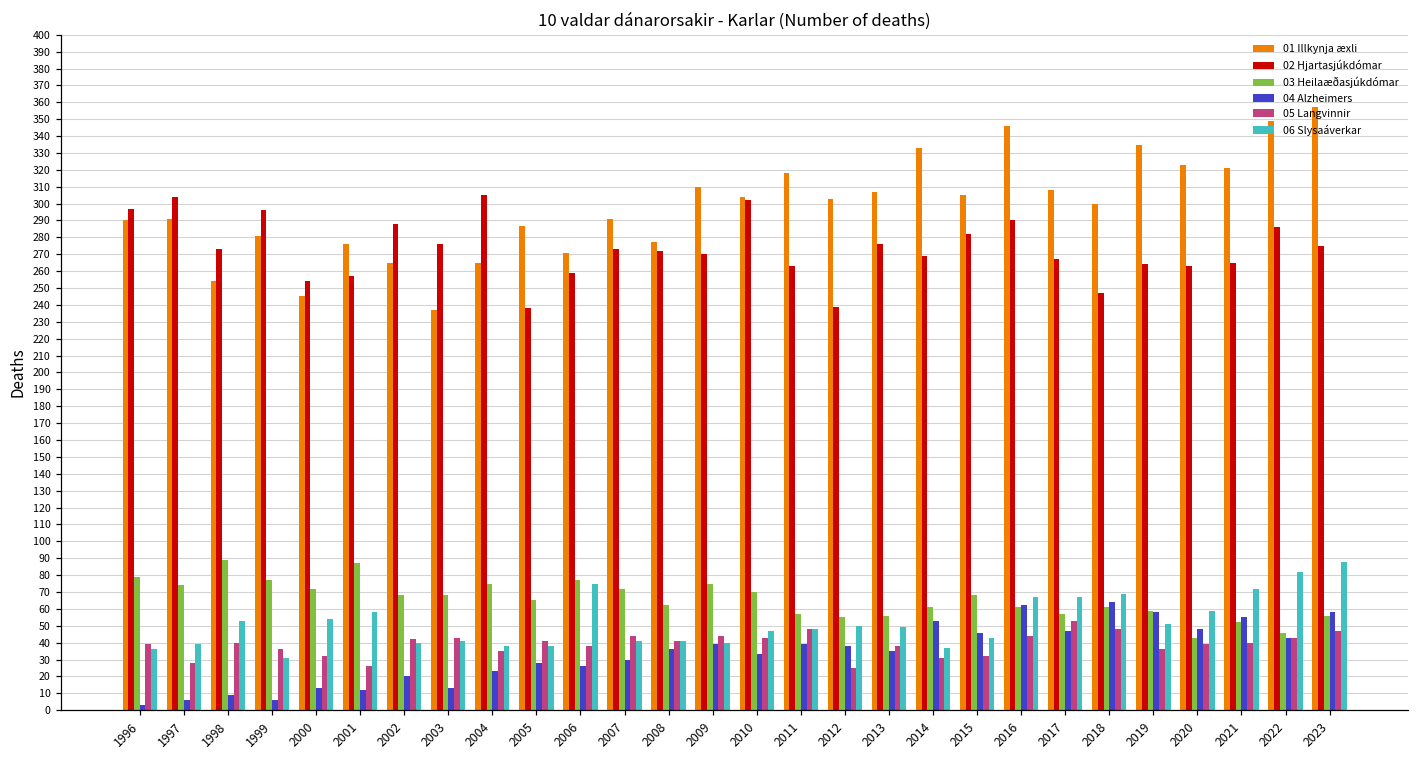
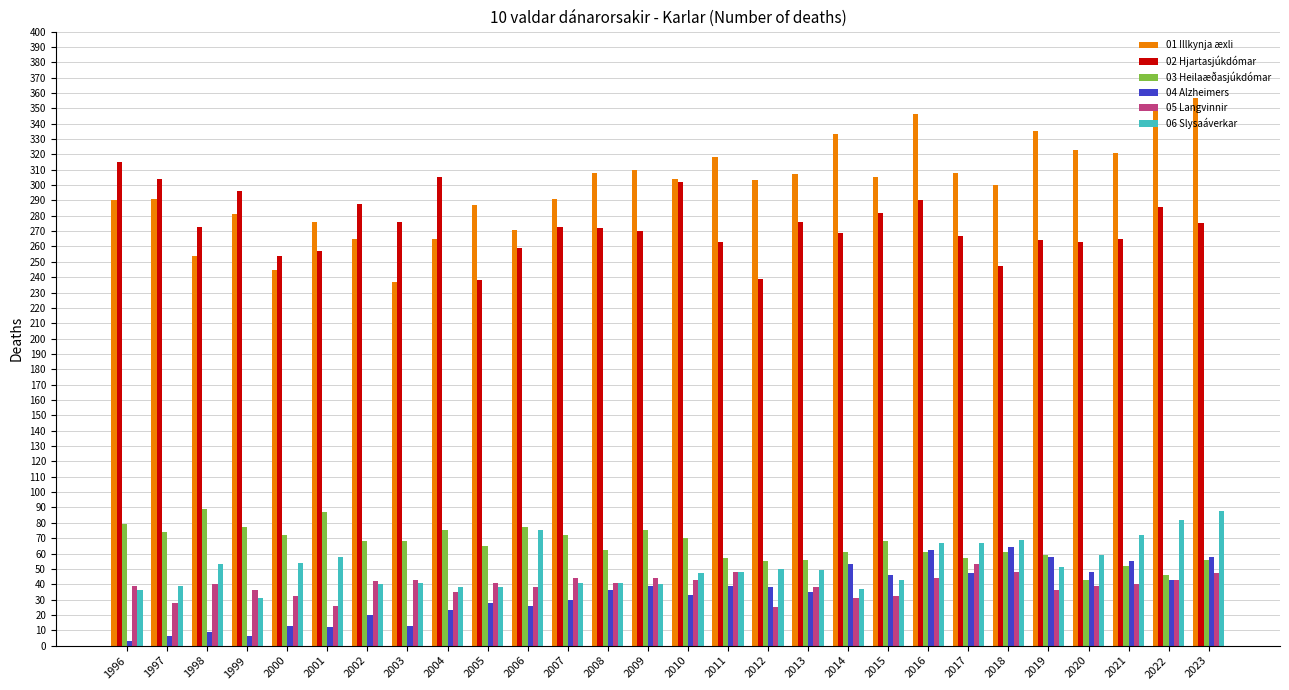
  {
    "01 Illkynja æxli": {
      "1996": 290,
      "1997": 291,
      "1998": 254,
      "1999": 281,
      "2000": 245,
      "2001": 276,
      "2002": 265,
      "2003": 237,
      "2004": 265,
      "2005": 287,
      "2006": 271,
      "2007": 291,
-     "2008": 277,
+     "2008": 308,
      "2009": 310,
      "2010": 304,
      "2011": 318,
      "2012": 303,
      "2013": 307,
      "2014": 333,
      "2015": 305,
      "2016": 346,
      "2017": 308,
      "2018": 300,
      "2019": 335,
      "2020": 323,
      "2021": 321,
      "2022": 349,
      "2023": 357
    },
    "02 Hjartasjúkdómar": {
-     "1996": 297,
+     "1996": 315,
      "1997": 304,
      "1998": 273,
      "1999": 296,
      "2000": 254,
      "2001": 257,
      "2002": 288,
      "2003": 276,
      "2004": 305,
      "2005": 238,
      "2006": 259,
      "2007": 273,
      "2008": 272,
      "2009": 270,
      "2010": 302,
      "2011": 263,
      "2012": 239,
      "2013": 276,
      "2014": 269,
      "2015": 282,
      "2016": 290,
      "2017": 267,
      "2018": 247,
      "2019": 264,
      "2020": 263,
      "2021": 265,
      "2022": 286,
      "2023": 275
    },
    "03 Heilaæðasjúkdómar": {
      "1996": 79,
      "1997": 74,
      "1998": 89,
      "1999": 77,
      "2000": 72,
      "2001": 87,
      "2002": 68,
      "2003": 68,
      "2004": 75,
      "2005": 65,
      "2006": 77,
      "2007": 72,
      "2008": 62,
      "2009": 75,
      "2010": 70,
      "2011": 57,
      "2012": 55,
      "2013": 56,
      "2014": 61,
      "2015": 68,
      "2016": 61,
      "2017": 57,
      "2018": 61,
      "2019": 59,
      "2020": 43,
      "2021": 52,
      "2022": 46,
      "2023": 56
    },
    "04 Alzheimers": {
      "1996": 3,
      "1997": 6,
      "1998": 9,
      "1999": 6,
      "2000": 13,
      "2001": 12,
      "2002": 20,
      "2003": 13,
      "2004": 23,
      "2005": 28,
      "2006": 26,
      "2007": 30,
      "2008": 36,
      "2009": 39,
      "2010": 33,
      "2011": 39,
      "2012": 38,
      "2013": 35,
      "2014": 53,
      "2015": 46,
      "2016": 62,
      "2017": 47,
      "2018": 64,
      "2019": 58,
      "2020": 48,
      "2021": 55,
      "2022": 43,
      "2023": 58
    },
    "05 Langvinnir": {
      "1996": 39,
      "1997": 28,
      "1998": 40,
      "1999": 36,
      "2000": 32,
      "2001": 26,
      "2002": 42,
      "2003": 43,
      "2004": 35,
      "2005": 41,
      "2006": 38,
      "2007": 44,
      "2008": 41,
      "2009": 44,
      "2010": 43,
      "2011": 48,
      "2012": 25,
      "2013": 38,
      "2014": 31,
      "2015": 32,
      "2016": 44,
      "2017": 53,
      "2018": 48,
      "2019": 36,
      "2020": 39,
      "2021": 40,
      "2022": 43,
      "2023": 47
    },
    "06 Slysaáverkar": {
      "1996": 36,
      "1997": 39,
      "1998": 53,
      "1999": 31,
      "2000": 54,
      "2001": 58,
      "2002": 40,
      "2003": 41,
      "2004": 38,
      "2005": 38,
      "2006": 75,
      "2007": 41,
      "2008": 41,
      "2009": 40,
      "2010": 47,
      "2011": 48,
      "2012": 50,
      "2013": 49,
      "2014": 37,
      "2015": 43,
      "2016": 67,
      "2017": 67,
      "2018": 69,
      "2019": 51,
      "2020": 59,
      "2021": 72,
      "2022": 82,
      "2023": 88
    }
  }
